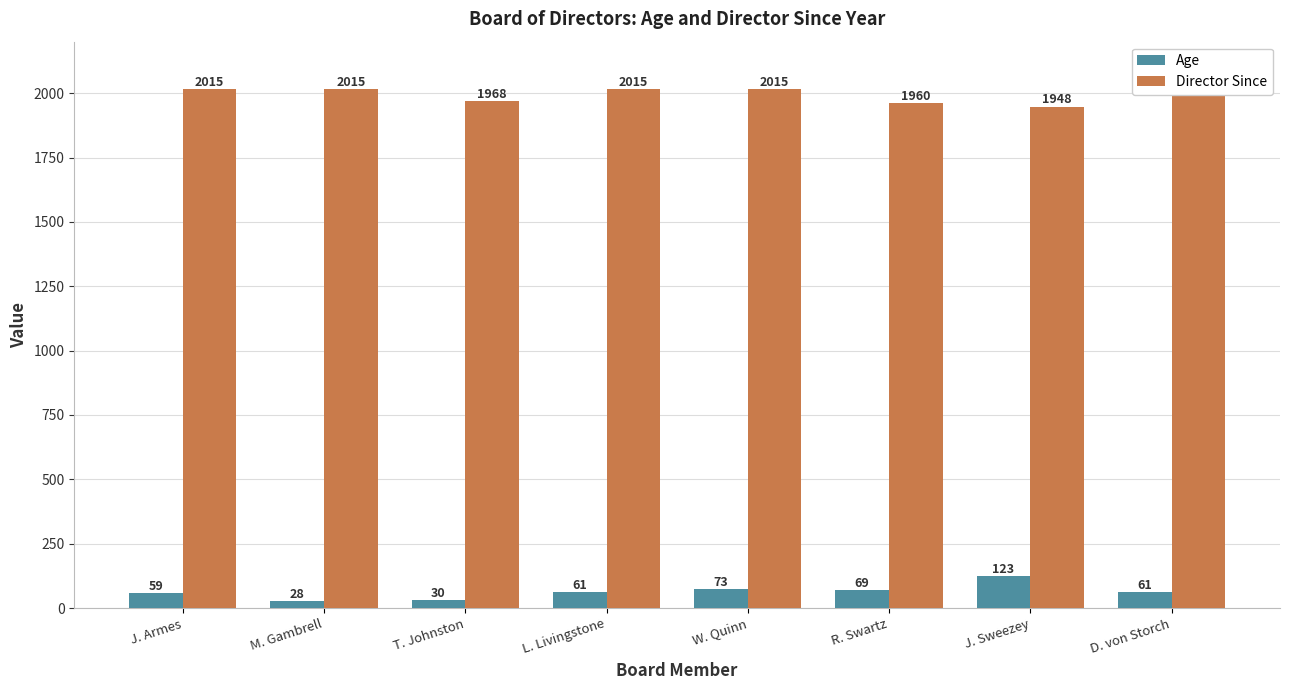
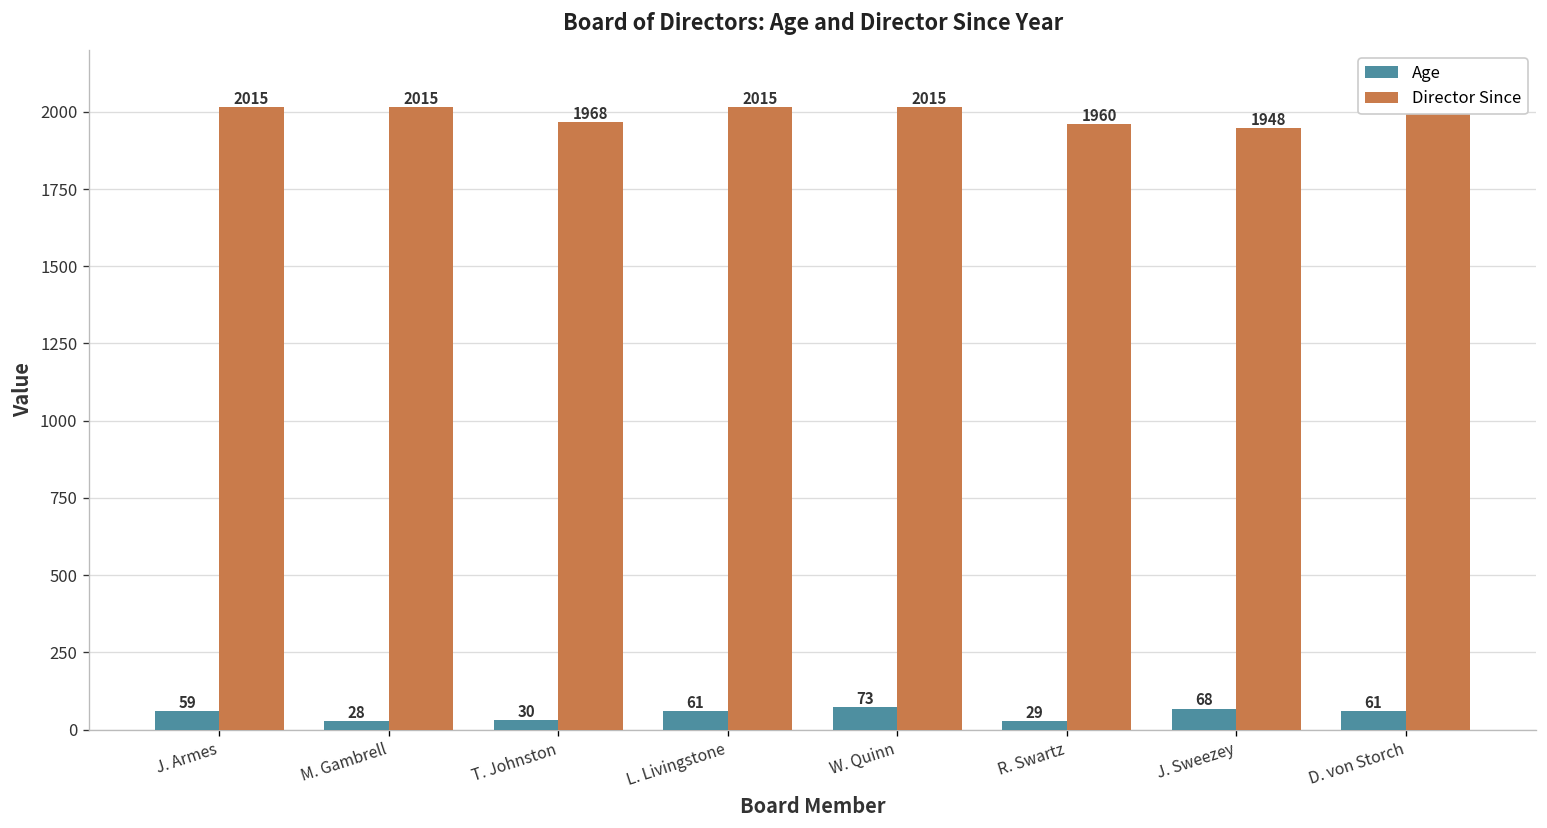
  {
    "Age": {
      "J. Armes": 59,
      "M. Gambrell": 28,
      "T. Johnston": 30,
      "L. Livingstone": 61,
      "W. Quinn": 73,
-     "R. Swartz": 69,
-     "J. Sweezey": 123,
+     "R. Swartz": 29,
+     "J. Sweezey": 68,
      "D. von Storch": 61
    },
    "Director Since": {
      "J. Armes": 2015,
      "M. Gambrell": 2015,
      "T. Johnston": 1968,
      "L. Livingstone": 2015,
      "W. Quinn": 2015,
      "R. Swartz": 1960,
      "J. Sweezey": 1948
    }
  }
